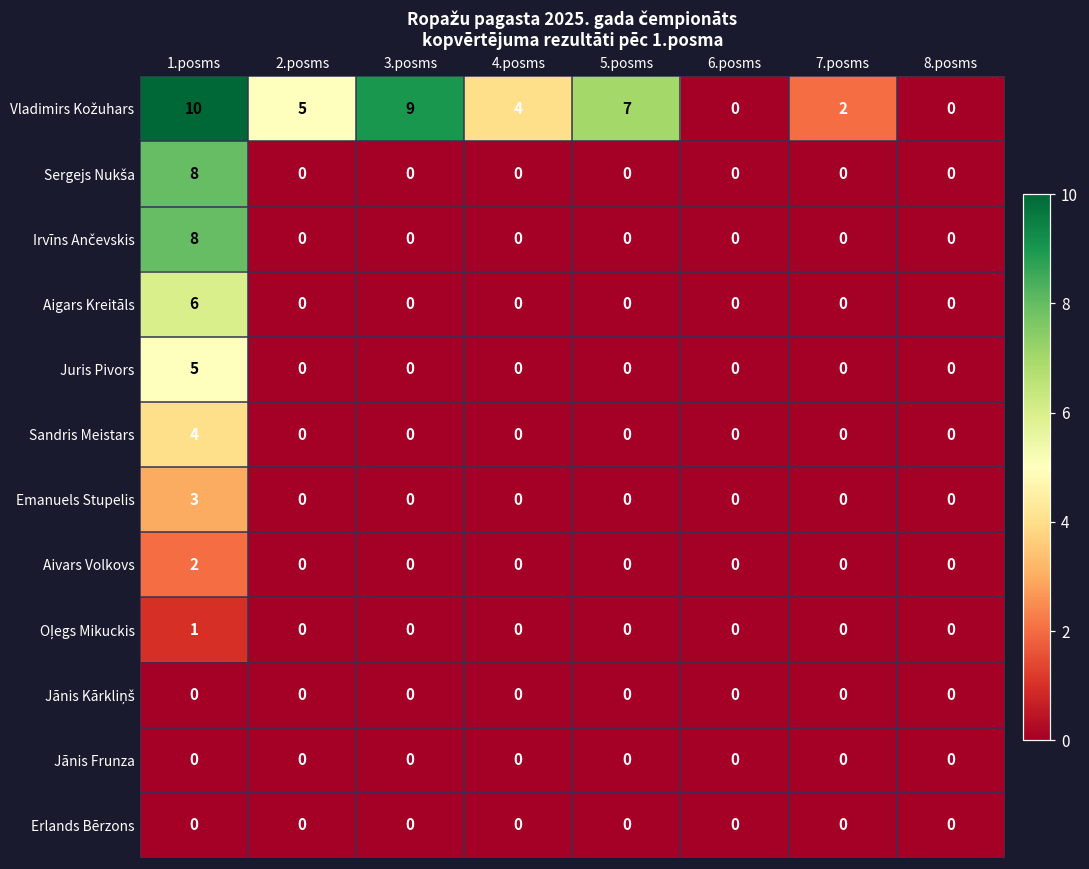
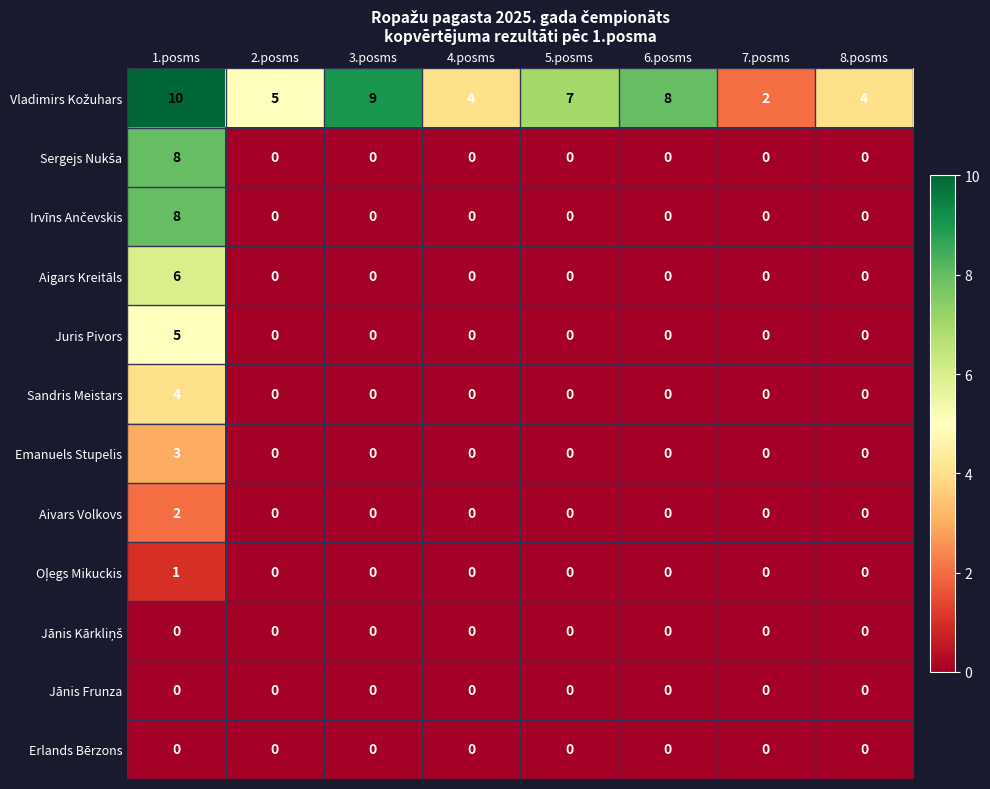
  {
    "Vladimirs Kožuhars": {
      "1.posms": 10,
      "2.posms": 5,
      "3.posms": 9,
      "4.posms": 4,
      "5.posms": 7,
-     "6.posms": 0,
+     "6.posms": 8,
      "7.posms": 2,
-     "8.posms": 0
+     "8.posms": 4
    },
    "Sergejs Nukša": {
      "1.posms": 8,
      "2.posms": 0,
      "3.posms": 0,
      "4.posms": 0,
      "5.posms": 0,
      "6.posms": 0,
      "7.posms": 0,
      "8.posms": 0
    },
    "Irvīns Ančevskis": {
      "1.posms": 8,
      "2.posms": 0,
      "3.posms": 0,
      "4.posms": 0,
      "5.posms": 0,
      "6.posms": 0,
      "7.posms": 0,
      "8.posms": 0
    },
    "Aigars Kreitāls": {
      "1.posms": 6,
      "2.posms": 0,
      "3.posms": 0,
      "4.posms": 0,
      "5.posms": 0,
      "6.posms": 0,
      "7.posms": 0,
      "8.posms": 0
    },
    "Juris Pivors": {
      "1.posms": 5,
      "2.posms": 0,
      "3.posms": 0,
      "4.posms": 0,
      "5.posms": 0,
      "6.posms": 0,
      "7.posms": 0,
      "8.posms": 0
    },
    "Sandris Meistars": {
      "1.posms": 4,
      "2.posms": 0,
      "3.posms": 0,
      "4.posms": 0,
      "5.posms": 0,
      "6.posms": 0,
      "7.posms": 0,
      "8.posms": 0
    },
    "Emanuels Stupelis": {
      "1.posms": 3,
      "2.posms": 0,
      "3.posms": 0,
      "4.posms": 0,
      "5.posms": 0,
      "6.posms": 0,
      "7.posms": 0,
      "8.posms": 0
    },
    "Aivars Volkovs": {
      "1.posms": 2,
      "2.posms": 0,
      "3.posms": 0,
      "4.posms": 0,
      "5.posms": 0,
      "6.posms": 0,
      "7.posms": 0,
      "8.posms": 0
    },
    "Oļegs Mikuckis": {
      "1.posms": 1,
      "2.posms": 0,
      "3.posms": 0,
      "4.posms": 0,
      "5.posms": 0,
      "6.posms": 0,
      "7.posms": 0,
      "8.posms": 0
    },
    "Jānis Kārkliņš": {
      "1.posms": 0,
      "2.posms": 0,
      "3.posms": 0,
      "4.posms": 0,
      "5.posms": 0,
      "6.posms": 0,
      "7.posms": 0,
      "8.posms": 0
    },
    "Jānis Frunza": {
      "1.posms": 0,
      "2.posms": 0,
      "3.posms": 0,
      "4.posms": 0,
      "5.posms": 0,
      "6.posms": 0,
      "7.posms": 0,
      "8.posms": 0
    },
    "Erlands Bērzons": {
      "1.posms": 0,
      "2.posms": 0,
      "3.posms": 0,
      "4.posms": 0,
      "5.posms": 0,
      "6.posms": 0,
      "7.posms": 0,
      "8.posms": 0
    }
  }
